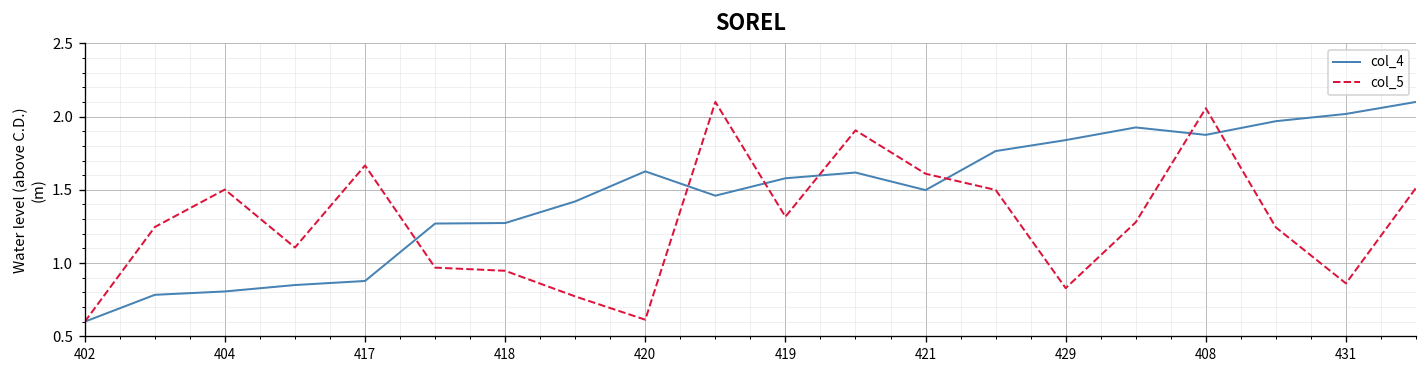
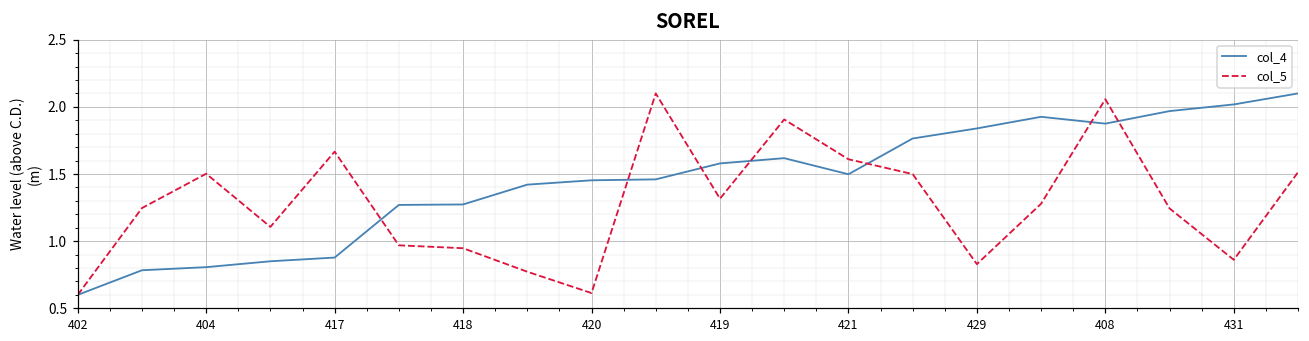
  {
    "col_4": {
      "404": 0.81,
      "417": 0.88,
      "418": 1.27,
-     "420": 1.63,
+     "420": 1.45,
      "419": 1.58,
      "421": 1.50,
      "429": 1.84,
      "408": 1.88,
      "431": 2.02
    },
    "col_5": {
      "404": 1.50,
      "417": 1.67,
      "418": 0.95,
      "420": 0.61,
      "419": 1.32,
      "421": 1.61,
      "429": 0.83,
      "408": 2.06,
      "431": 0.86
    }
  }
